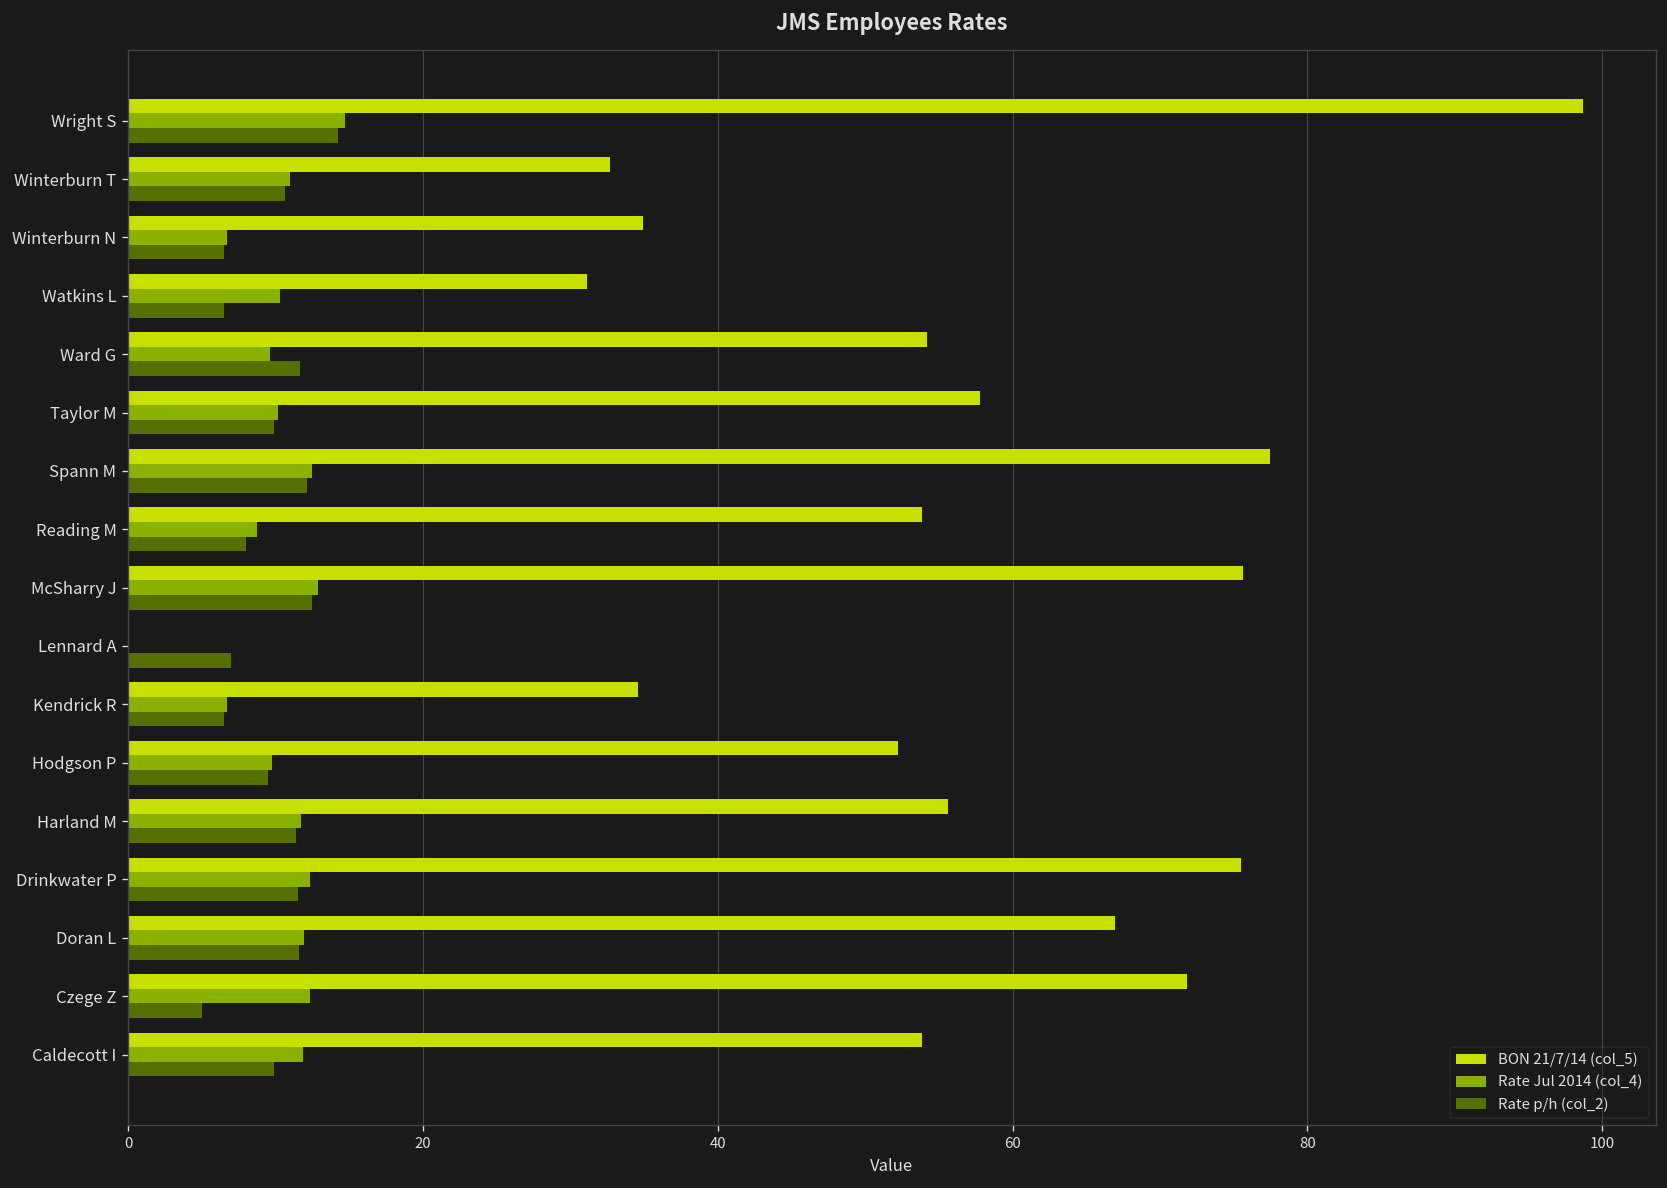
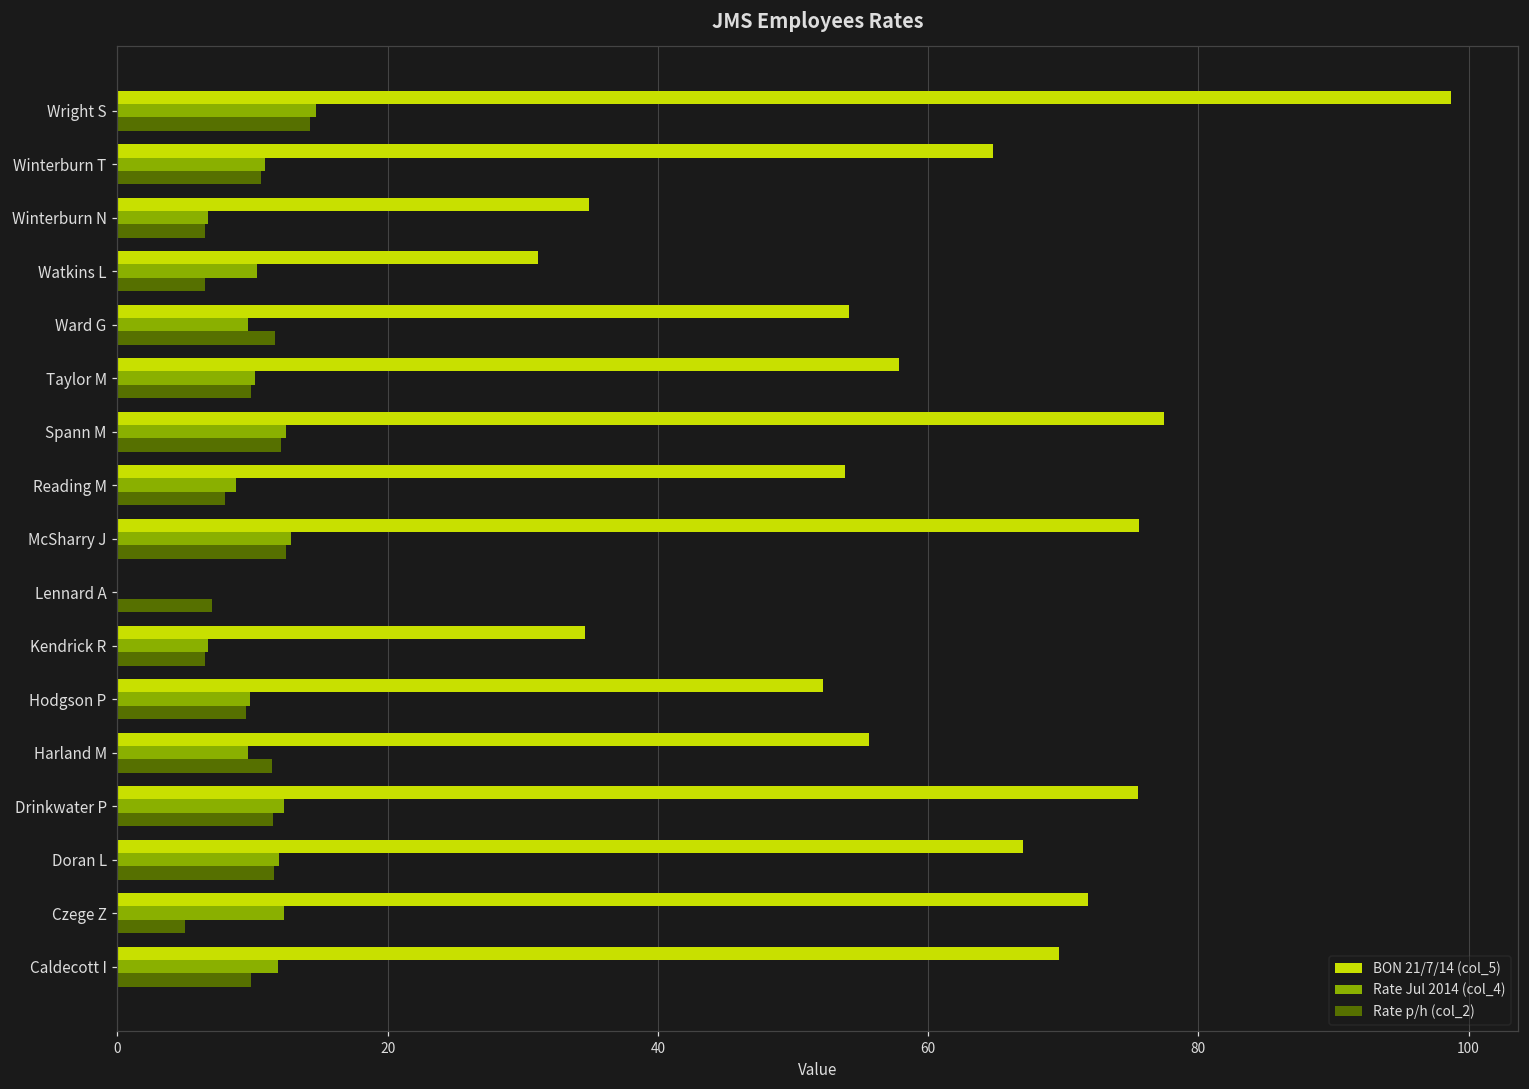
  {
    "BON 21/7/14 (col_5)": {
      "Wright S": 98.7,
-     "Winterburn T": 32.7,
+     "Winterburn T": 64.8,
      "Winterburn N": 34.9,
      "Watkins L": 31.2,
      "Ward G": 54.2,
      "Taylor M": 57.8,
      "Spann M": 77.4,
      "Reading M": 53.9,
      "McSharry J": 75.6,
      "Lennard A": 0.0,
      "Kendrick R": 34.6,
      "Hodgson P": 52.3,
      "Harland M": 55.6,
      "Drinkwater P": 75.5,
      "Doran L": 67.0,
      "Czege Z": 71.8,
-     "Caldecott I": 53.8
+     "Caldecott I": 69.7
    },
    "Rate Jul 2014 (col_4)": {
      "Wright S": 14.7,
      "Winterburn T": 11.0,
      "Winterburn N": 6.7,
      "Watkins L": 10.3,
      "Ward G": 9.6,
      "Taylor M": 10.2,
      "Spann M": 12.5,
      "Reading M": 8.8,
      "McSharry J": 12.9,
      "Lennard A": 0.0,
      "Kendrick R": 6.7,
      "Hodgson P": 9.8,
-     "Harland M": 11.8,
+     "Harland M": 9.6,
      "Drinkwater P": 12.4,
      "Doran L": 11.9,
      "Czege Z": 12.4,
      "Caldecott I": 11.9
    },
    "Rate p/h (col_2)": {
      "Wright S": 14.3,
      "Winterburn T": 10.6,
      "Winterburn N": 6.5,
      "Watkins L": 6.5,
      "Ward G": 11.7,
      "Taylor M": 9.9,
      "Spann M": 12.1,
      "Reading M": 8.0,
      "McSharry J": 12.5,
      "Lennard A": 7.0,
      "Kendrick R": 6.5,
      "Hodgson P": 9.5,
      "Harland M": 11.4,
      "Drinkwater P": 11.5,
      "Doran L": 11.6,
      "Czege Z": 5.0,
      "Caldecott I": 9.9
    }
  }
